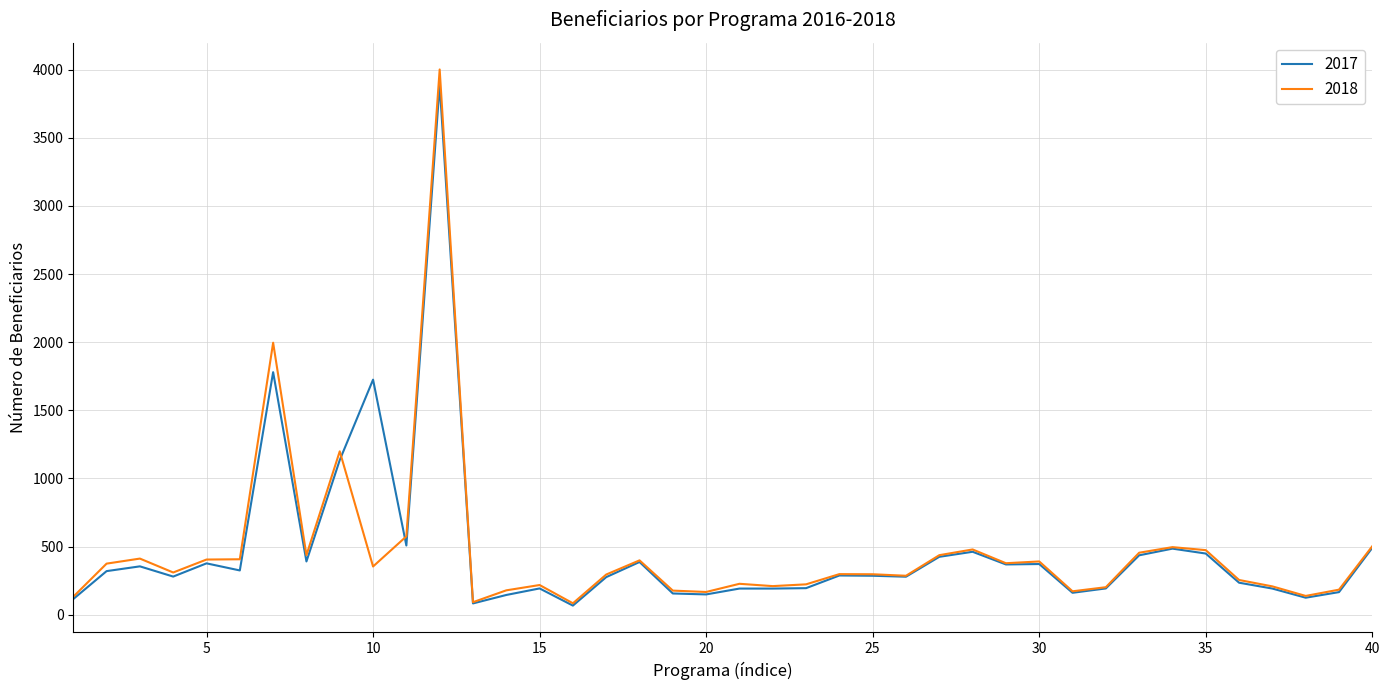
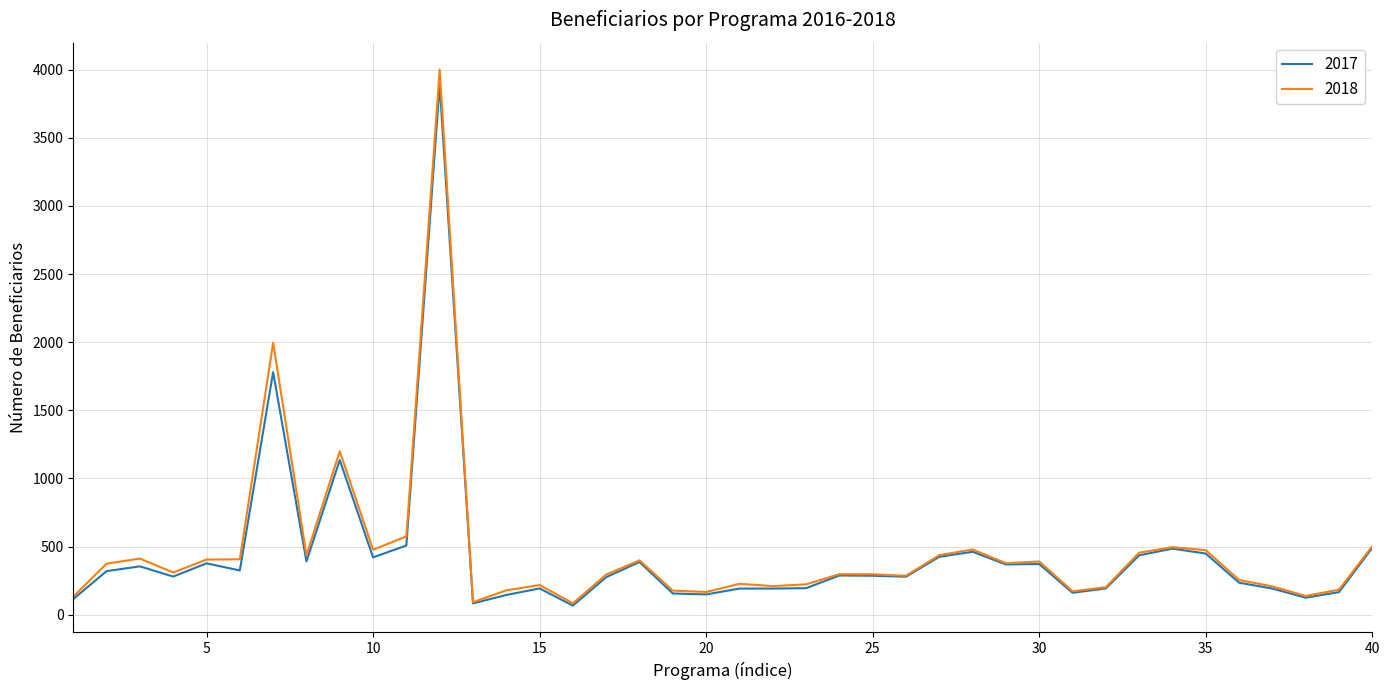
  {
    "2017": {
      "5": 380,
-     "10": 1730,
+     "10": 420,
      "15": 190,
      "30": 370,
      "35": 450
    },
    "2018": {
      "5": 410,
-     "10": 350,
+     "10": 480,
      "15": 220,
      "30": 390,
      "35": 470
    }
  }
